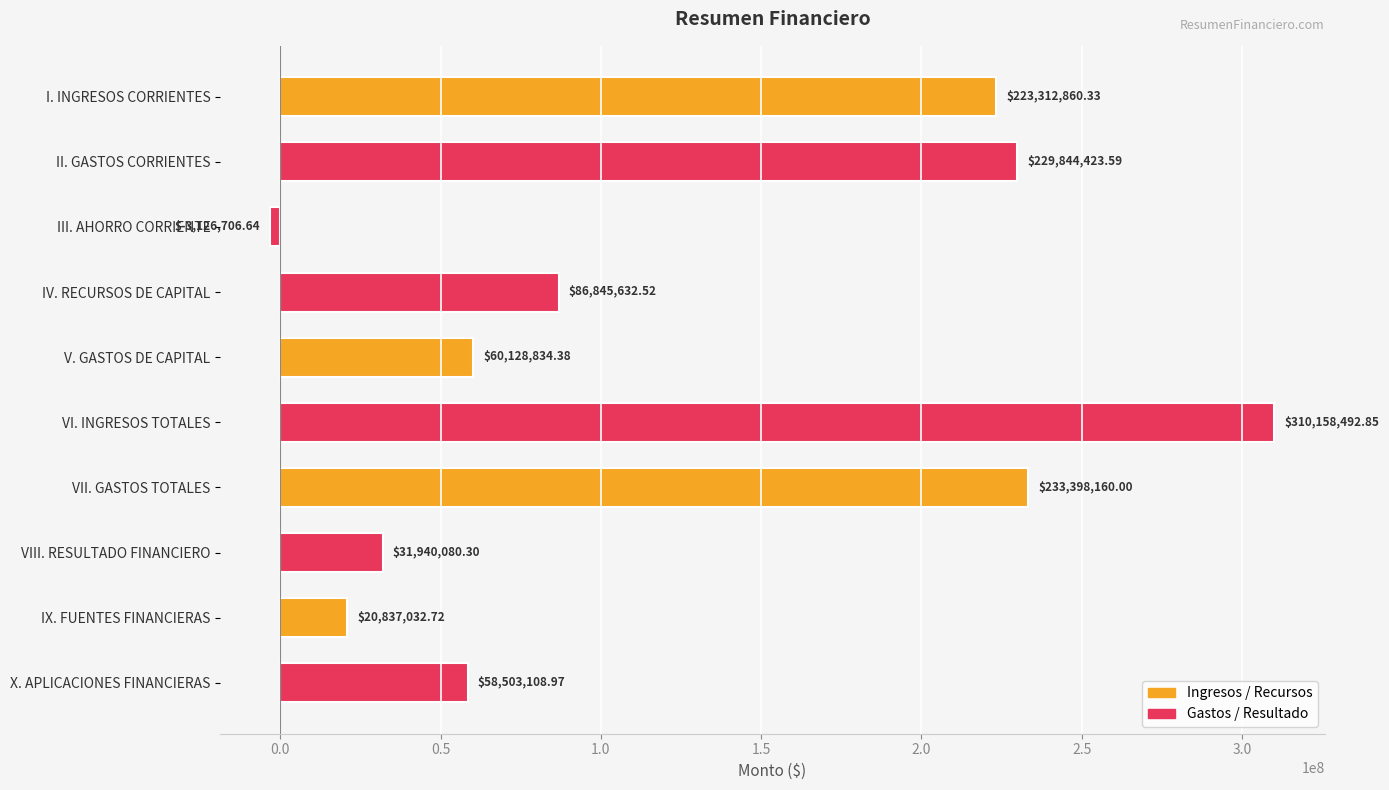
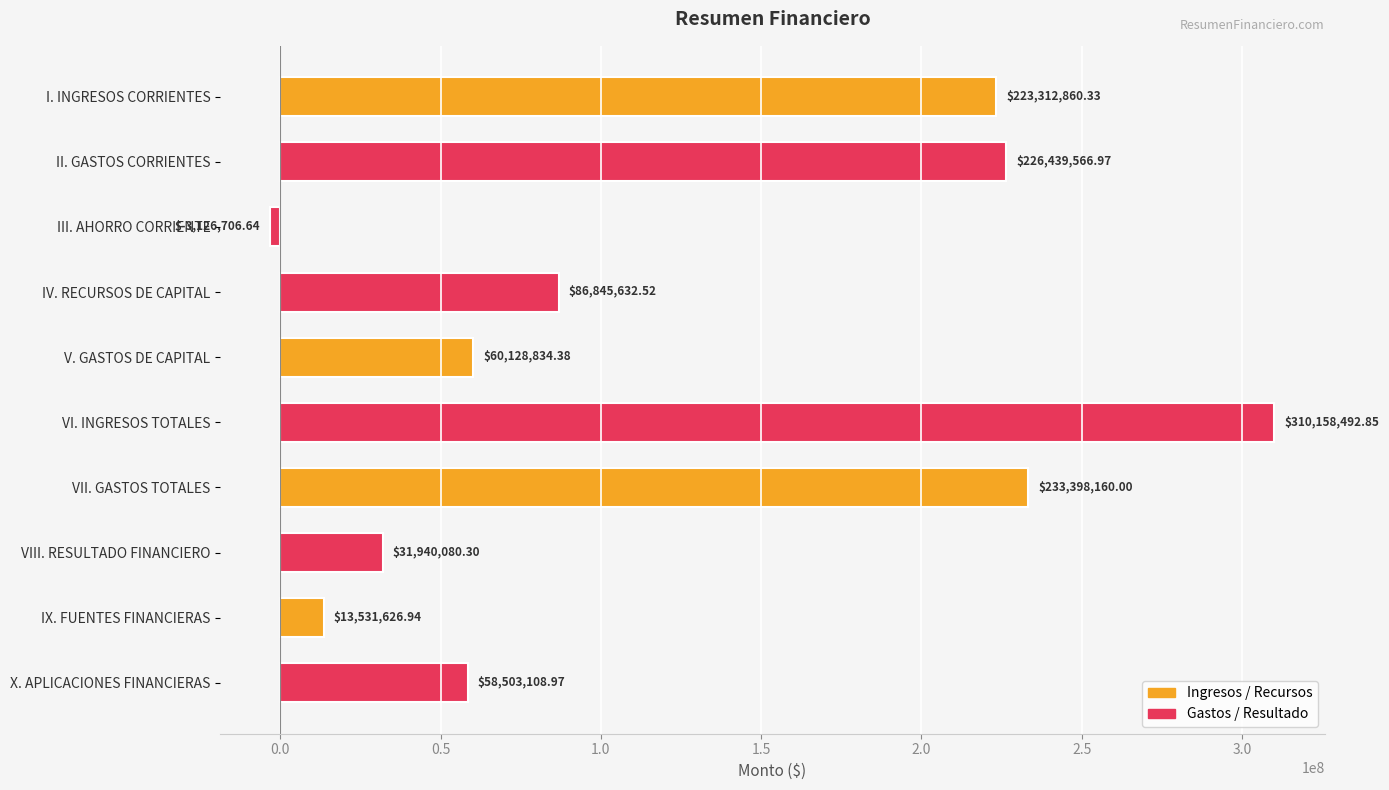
  {
    "I. INGRESOS CORRIENTES": "$223,312,860.33",
-   "II. GASTOS CORRIENTES": "$229,844,423.59",
+   "II. GASTOS CORRIENTES": "$226,439,566.97",
    "III. AHORRO CORRIENTE": "$-3,126,706.64",
    "IV. RECURSOS DE CAPITAL": "$86,845,632.52",
    "V. GASTOS DE CAPITAL": "$60,128,834.38",
    "VI. INGRESOS TOTALES": "$310,158,492.85",
    "VII. GASTOS TOTALES": "$233,398,160.00",
    "VIII. RESULTADO FINANCIERO": "$31,940,080.30",
-   "IX. FUENTES FINANCIERAS": "$20,837,032.72",
+   "IX. FUENTES FINANCIERAS": "$13,531,626.94",
    "X. APLICACIONES FINANCIERAS": "$58,503,108.97"
  }
